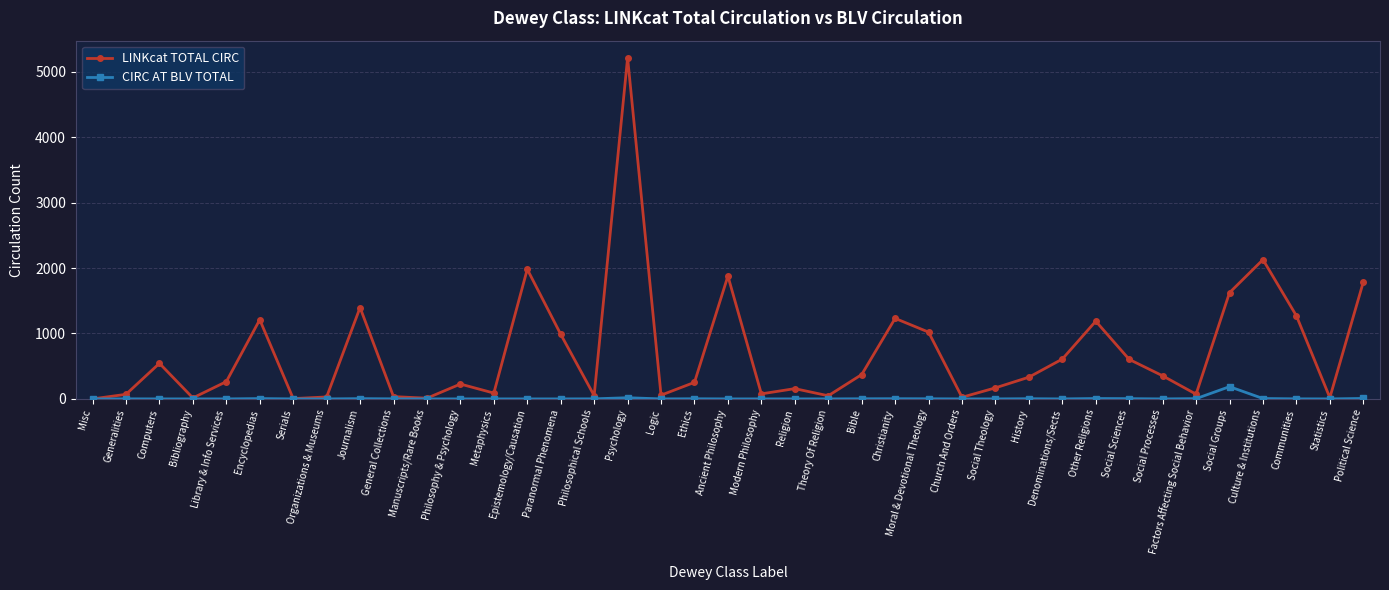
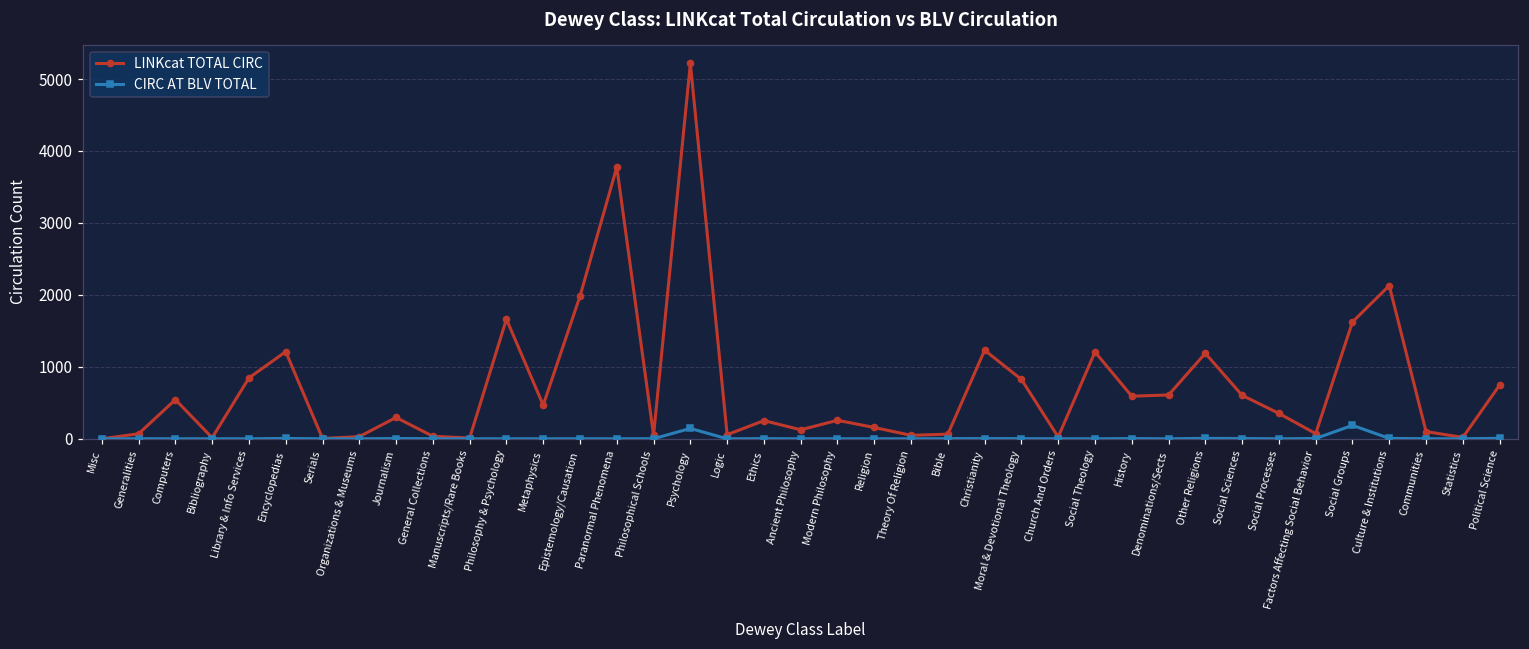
  {
    "LINKcat TOTAL CIRC": {
      "Generalities": 100,
      "Computers": 500,
-     "Library & Info Services": 300,
+     "Library & Info Services": 800,
      "Encyclopedias": 1200,
-     "Journalism": 1400,
-     "Philosophy & Psychology": 200,
-     "Metaphysics": 100,
+     "Journalism": 300,
+     "Philosophy & Psychology": 1700,
+     "Metaphysics": 500,
      "Epistemology/Causation": 2000,
-     "Paranormal Phenomena": 1000,
+     "Paranormal Phenomena": 3800,
      "Philosophical Schools": 100,
      "Psychology": 5200,
      "Logic": 100,
      "Ethics": 300,
-     "Ancient Philosophy": 1900,
-     "Modern Philosophy": 100,
+     "Ancient Philosophy": 100,
+     "Modern Philosophy": 300,
      "Religion": 200,
      "Theory Of Religion": 0,
-     "Bible": 400,
+     "Bible": 100,
      "Christianity": 1200,
-     "Moral & Devotional Theology": 1000,
-     "Social Theology": 200,
-     "History": 300,
+     "Moral & Devotional Theology": 800,
+     "Social Theology": 1200,
+     "History": 600,
      "Denominations/Sects": 600,
      "Other Religions": 1200,
      "Social Sciences": 600,
      "Social Processes": 400,
      "Factors Affecting Social Behavior": 100,
      "Social Groups": 1600,
      "Culture & Institutions": 2100,
-     "Communities": 1300,
-     "Political Science": 1800
+     "Communities": 100,
+     "Political Science": 700
    },
    "CIRC AT BLV TOTAL": {
      "Generalities": 0,
      "Computers": 0,
      "Library & Info Services": 0,
      "Encyclopedias": 0,
      "Journalism": 0,
      "Philosophy & Psychology": 0,
      "Metaphysics": 0,
      "Epistemology/Causation": 0,
      "Paranormal Phenomena": 0,
      "Philosophical Schools": 0,
-     "Psychology": 0,
+     "Psychology": 100,
      "Logic": 0,
      "Ethics": 0,
      "Ancient Philosophy": 0,
      "Modern Philosophy": 0,
      "Religion": 0,
      "Theory Of Religion": 0,
      "Bible": 0,
      "Christianity": 0,
      "Moral & Devotional Theology": 0,
      "Social Theology": 0,
      "History": 0,
      "Denominations/Sects": 0,
      "Other Religions": 0,
      "Social Sciences": 0,
      "Social Processes": 0,
      "Factors Affecting Social Behavior": 0,
      "Social Groups": 200,
      "Culture & Institutions": 0,
      "Communities": 0,
      "Political Science": 0
    }
  }
